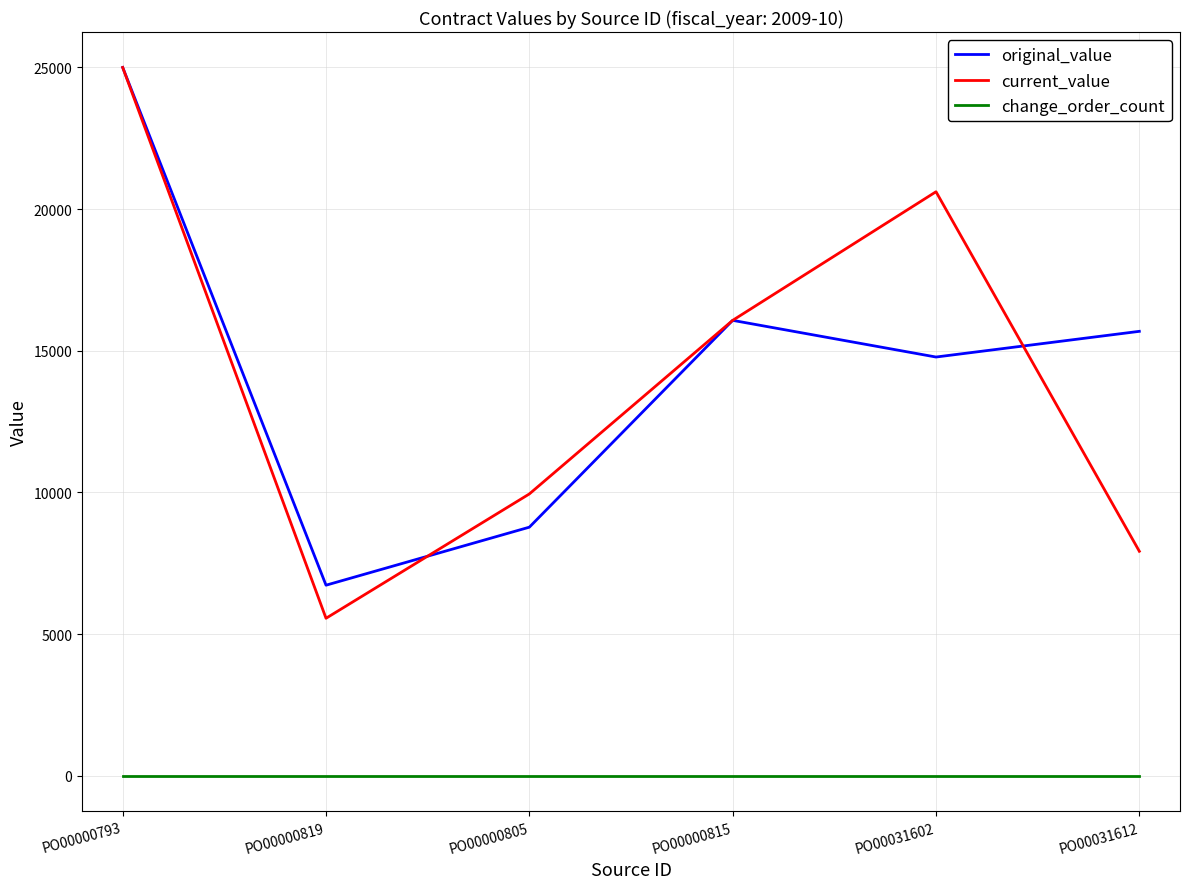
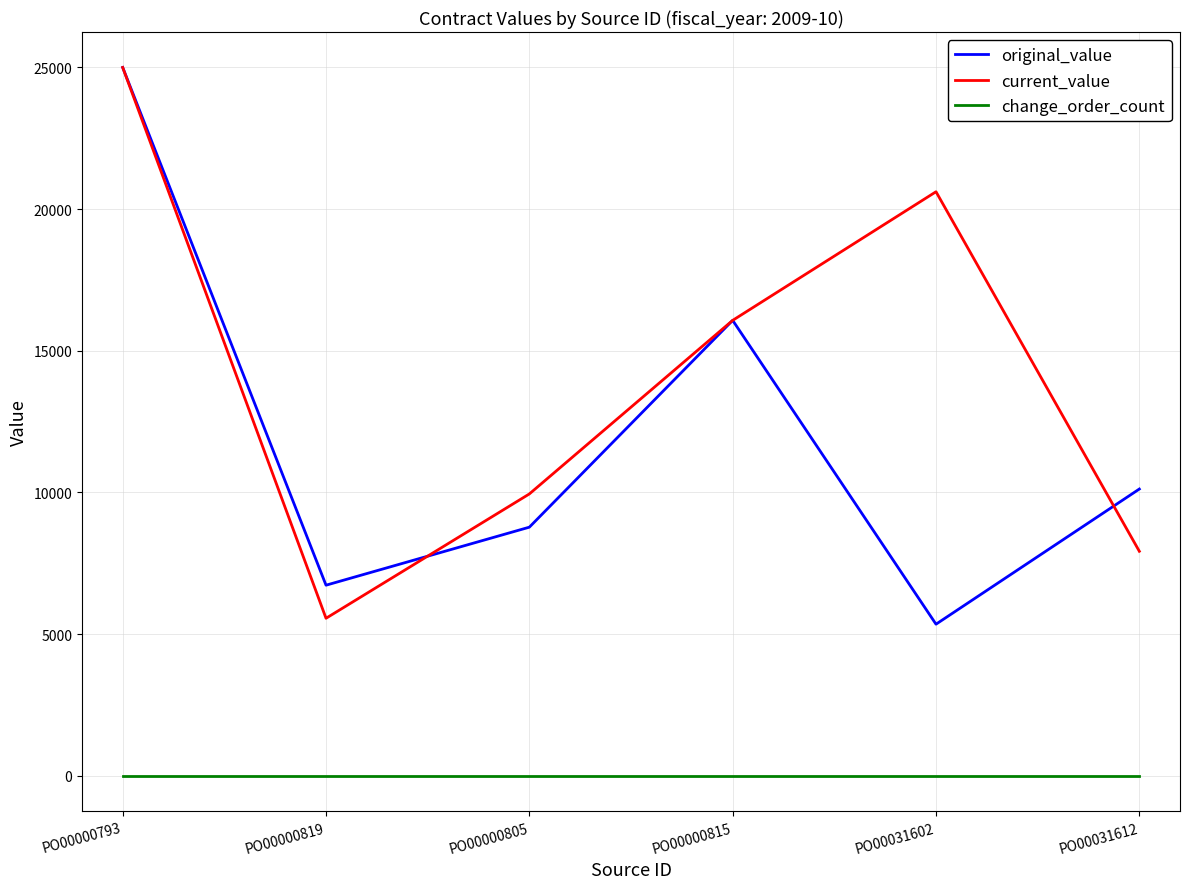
  {
    "original_value": {
      "PO00000819": 6700,
      "PO00000805": 8800,
-     "PO00031602": 14800,
-     "PO00031612": 15700
+     "PO00031602": 5400,
+     "PO00031612": 10100
    },
    "current_value": {
      "PO00000819": 5600,
      "PO00000805": 9900,
      "PO00031602": 20600,
      "PO00031612": 7900
    },
    "change_order_count": {
      "PO00000793": 0,
      "PO00000819": 0,
      "PO00000805": 0,
      "PO00000815": 0,
      "PO00031602": 0,
      "PO00031612": 0
    }
  }
